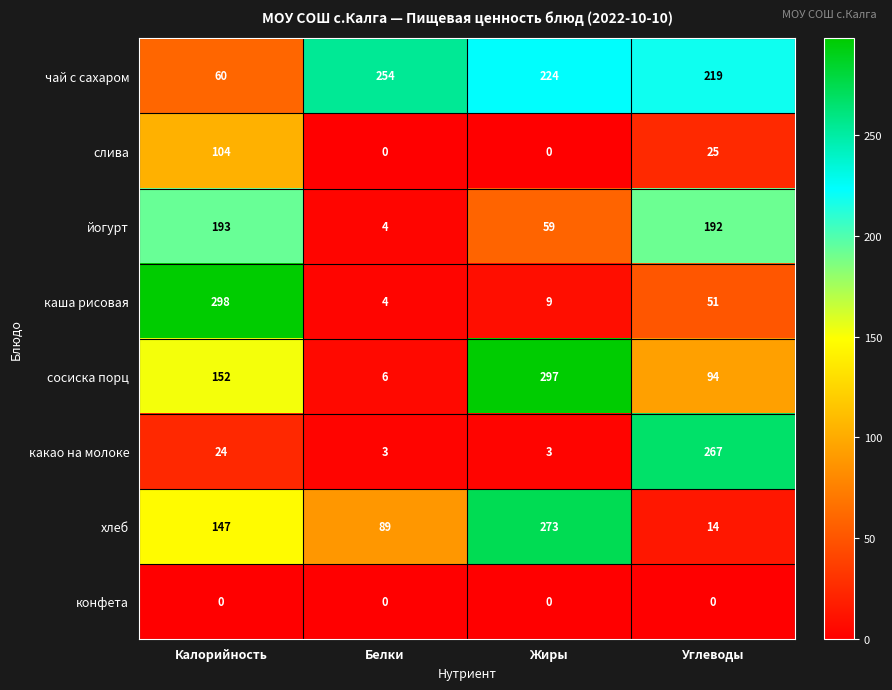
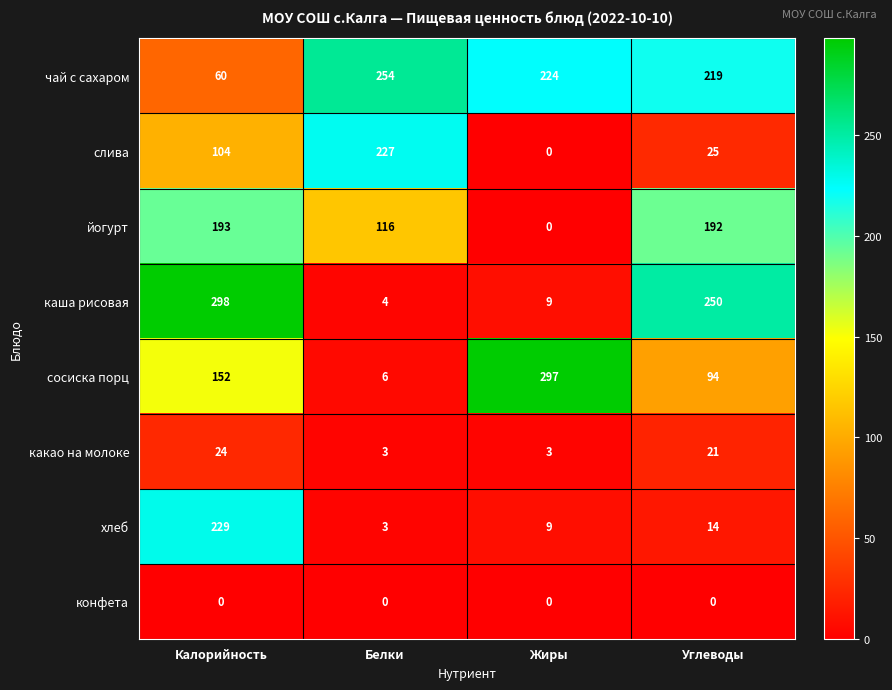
  {
    "чай с сахаром": {
      "Калорийность": 60,
      "Белки": 254,
      "Жиры": 224,
      "Углеводы": 219
    },
    "слива": {
      "Калорийность": 104,
-     "Белки": 0,
+     "Белки": 227,
      "Жиры": 0,
      "Углеводы": 25
    },
    "йогурт": {
      "Калорийность": 193,
-     "Белки": 4,
-     "Жиры": 59,
+     "Белки": 116,
+     "Жиры": 0,
      "Углеводы": 192
    },
    "каша рисовая": {
      "Калорийность": 298,
      "Белки": 4,
      "Жиры": 9,
-     "Углеводы": 51
+     "Углеводы": 250
    },
    "сосиска порц": {
      "Калорийность": 152,
      "Белки": 6,
      "Жиры": 297,
      "Углеводы": 94
    },
    "какао на молоке": {
      "Калорийность": 24,
      "Белки": 3,
      "Жиры": 3,
-     "Углеводы": 267
+     "Углеводы": 21
    },
    "хлеб": {
-     "Калорийность": 147,
-     "Белки": 89,
-     "Жиры": 273,
+     "Калорийность": 229,
+     "Белки": 3,
+     "Жиры": 9,
      "Углеводы": 14
    },
    "конфета": {
      "Калорийность": 0,
      "Белки": 0,
      "Жиры": 0,
      "Углеводы": 0
    }
  }
